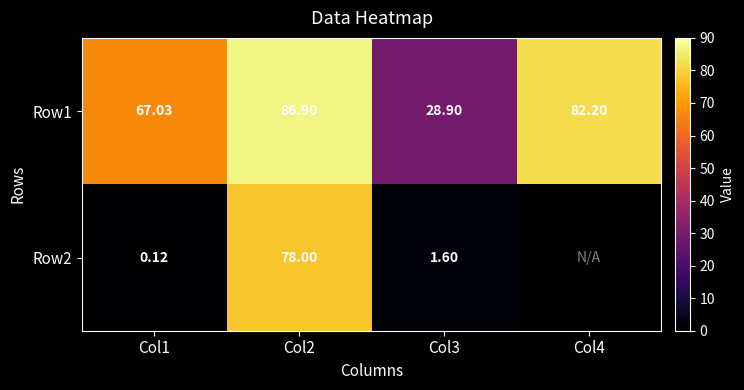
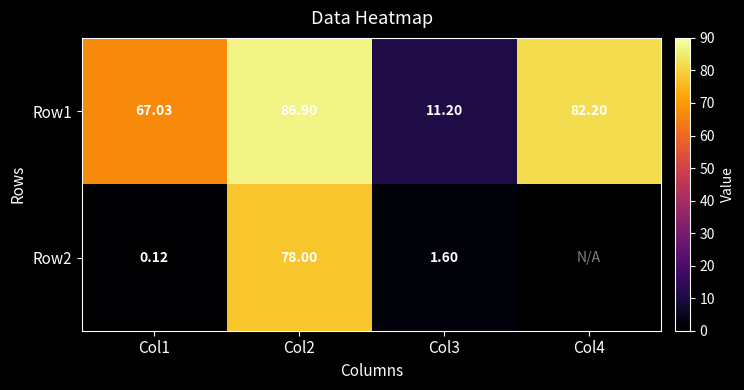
  {
    "Row1": {
      "Col1": 67.03,
      "Col2": 86.90,
-     "Col3": 28.90,
+     "Col3": 11.20,
      "Col4": 82.20
    },
    "Row2": {
      "Col1": 0.12,
      "Col2": 78.00,
      "Col3": 1.60
    }
  }
